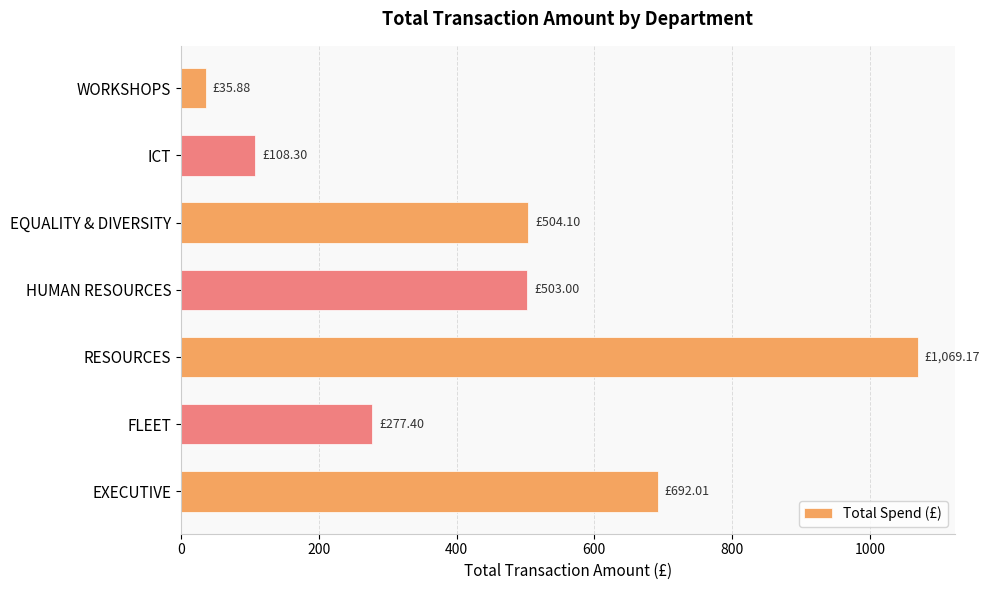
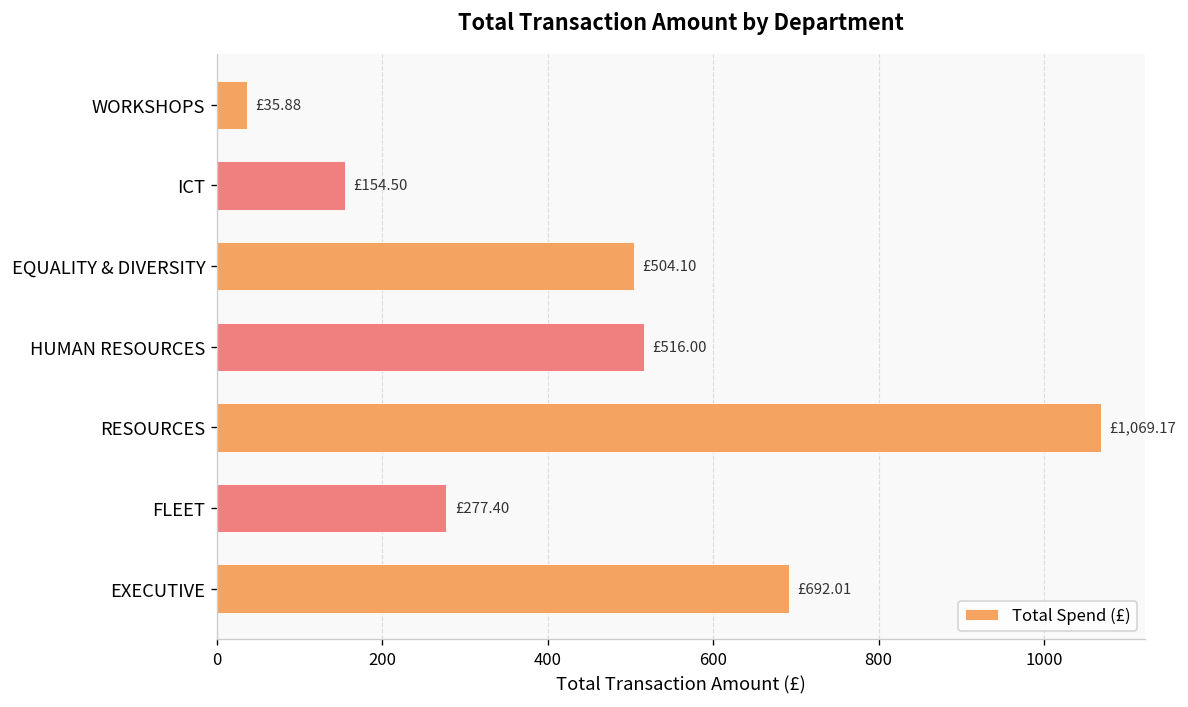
  {
    "WORKSHOPS": "£35.88",
-   "ICT": "£108.30",
+   "ICT": "£154.50",
    "EQUALITY & DIVERSITY": "£504.10",
-   "HUMAN RESOURCES": "£503.00",
+   "HUMAN RESOURCES": "£516.00",
    "RESOURCES": "£1,069.17",
    "FLEET": "£277.40",
    "EXECUTIVE": "£692.01"
  }
